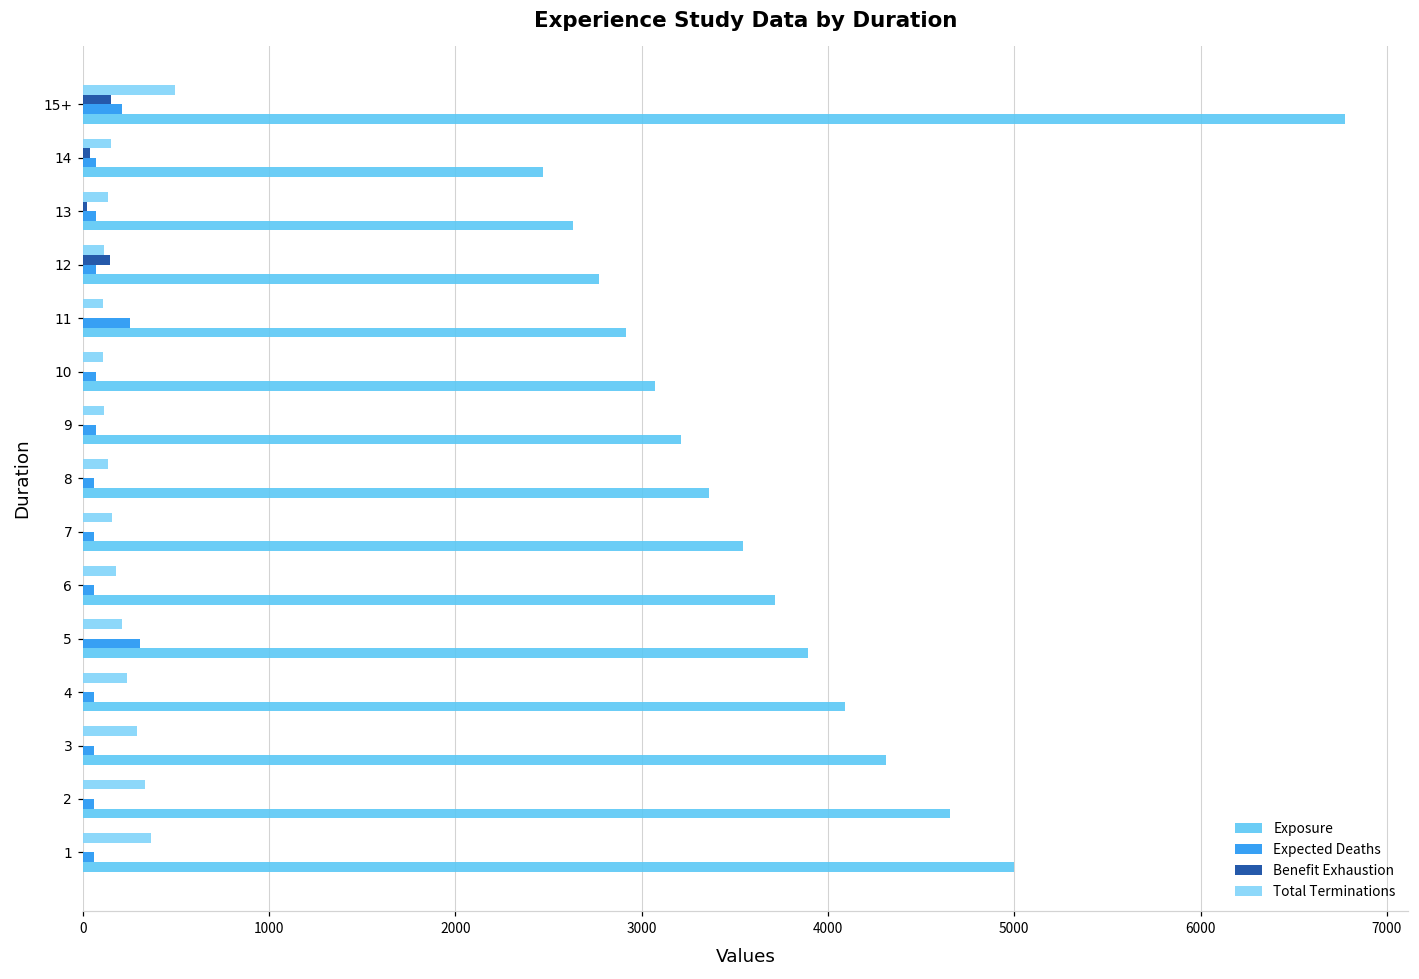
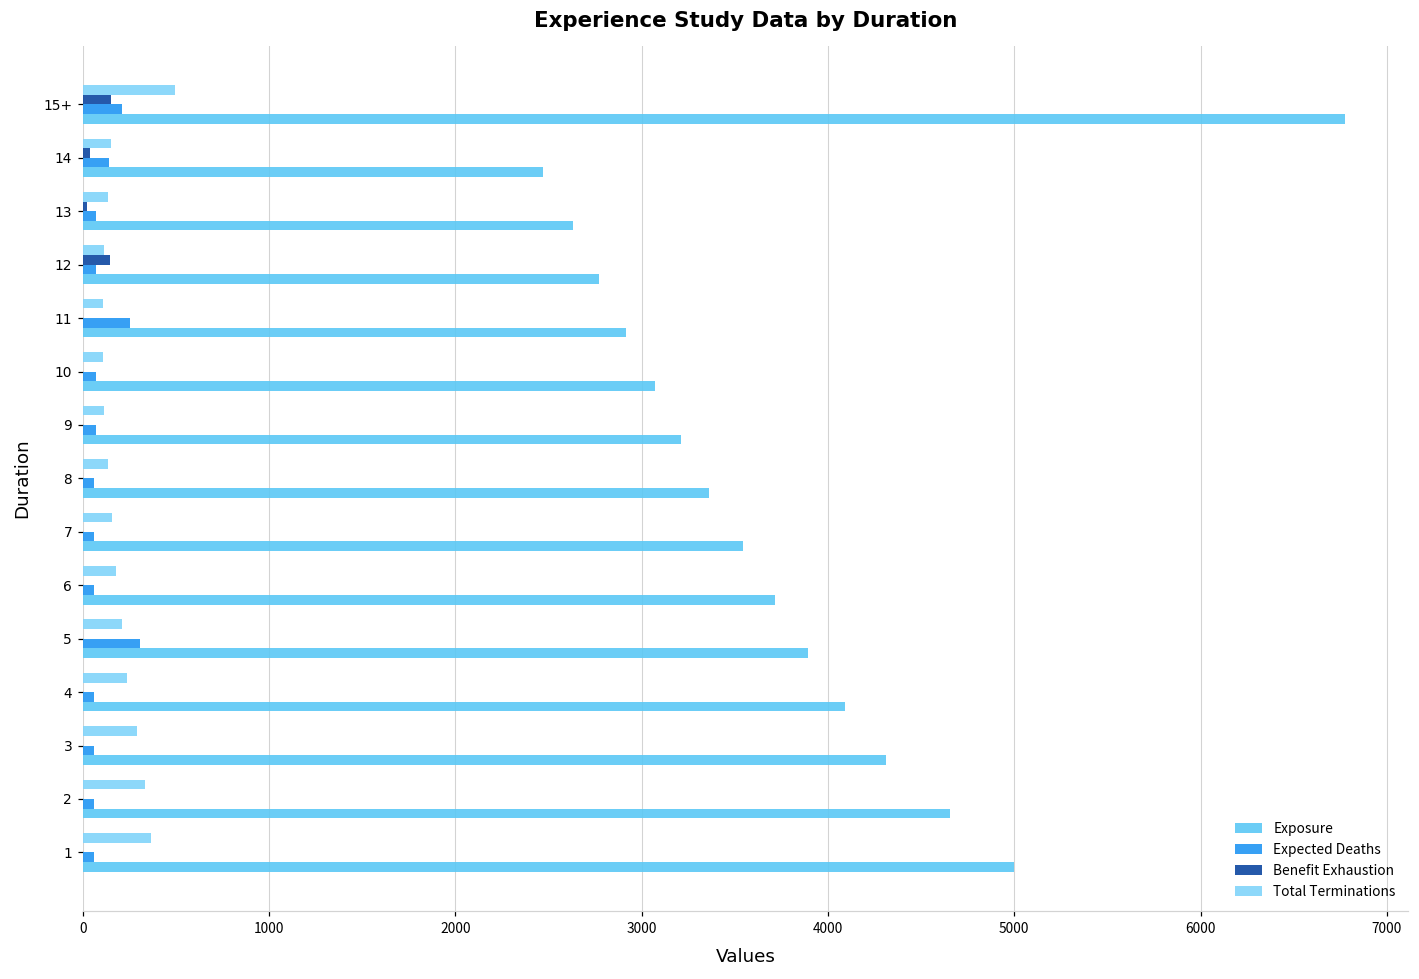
  {
    "Expected Deaths": {
      "15+": 210,
-     "14": 70,
+     "14": 140,
      "13": 70,
      "12": 70,
      "11": 250,
      "10": 70,
      "9": 70,
      "8": 60,
      "7": 60,
      "6": 60,
      "5": 300,
      "4": 60,
      "3": 60,
      "2": 60,
      "1": 60
    },
    "Benefit Exhaustion": {
      "15+": 150,
      "14": 40,
      "13": 20,
      "12": 150,
      "11": 0,
      "10": 0,
      "9": 0,
      "8": 0,
      "7": 0,
      "6": 0,
      "5": 0,
      "4": 0,
      "3": 0,
      "2": 0,
      "1": 0
    }
  }
